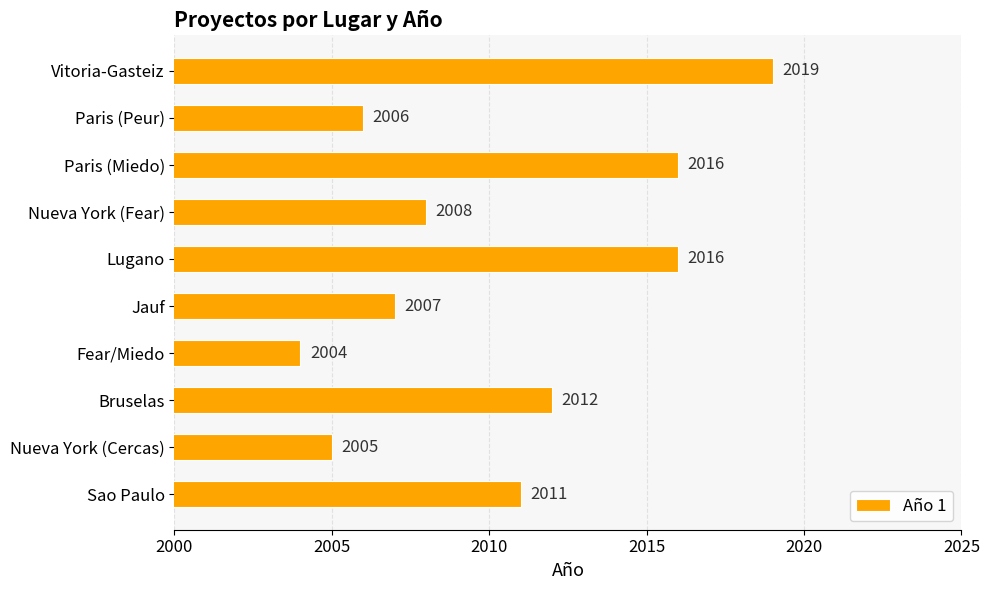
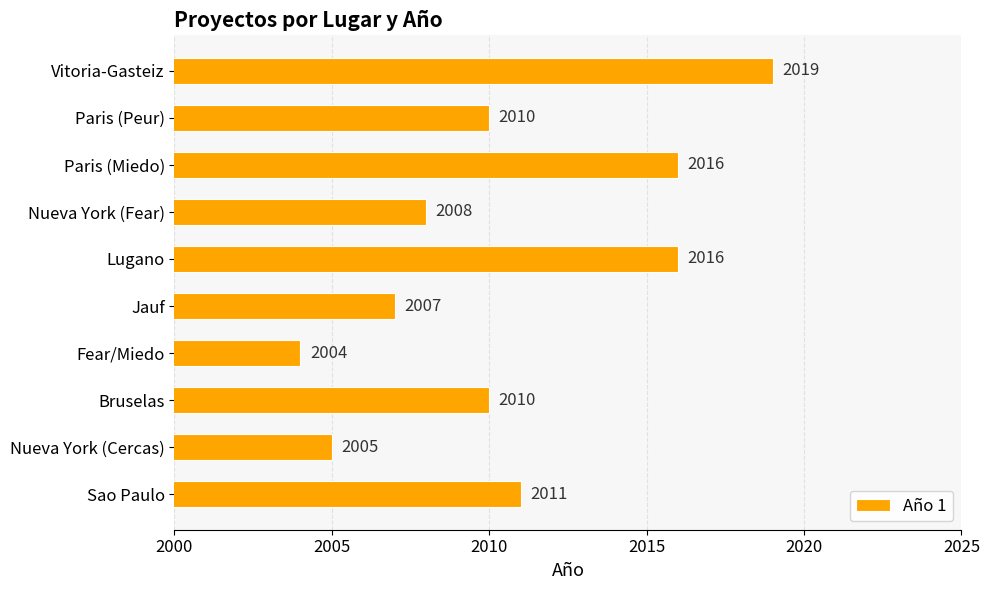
  {
    "Vitoria-Gasteiz": 2019,
-   "Paris (Peur)": 2006,
+   "Paris (Peur)": 2010,
    "Paris (Miedo)": 2016,
    "Nueva York (Fear)": 2008,
    "Lugano": 2016,
    "Jauf": 2007,
    "Fear/Miedo": 2004,
-   "Bruselas": 2012,
+   "Bruselas": 2010,
    "Nueva York (Cercas)": 2005,
    "Sao Paulo": 2011
  }
